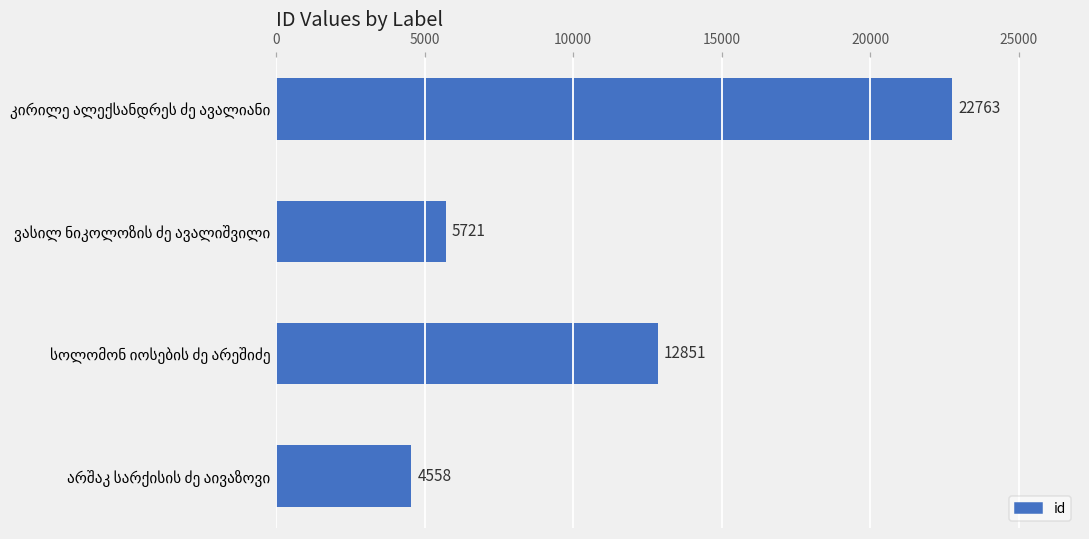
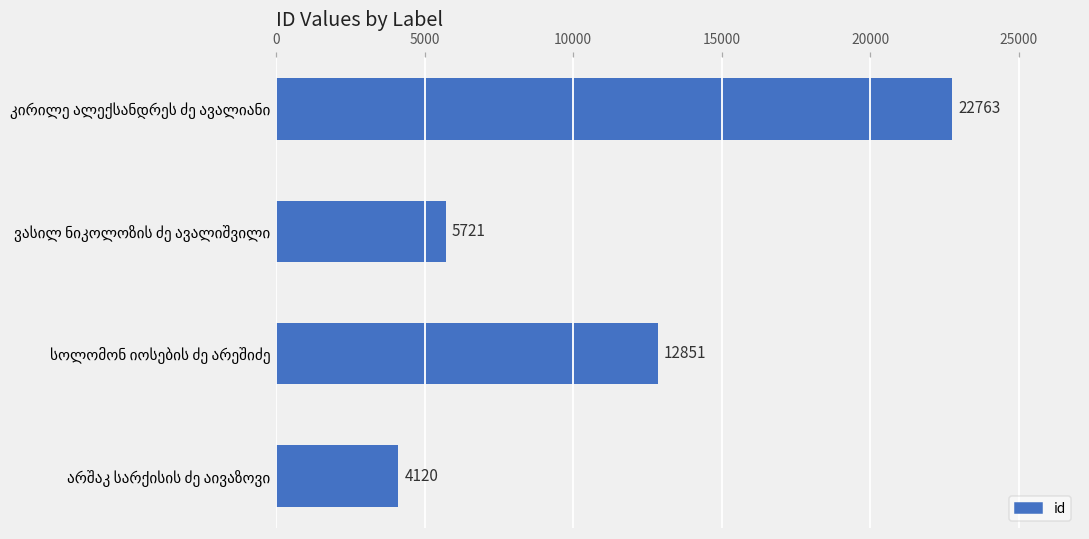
  {
    "კირილე ალექსანდრეს ძე ავალიანი": 22763,
    "ვასილ ნიკოლოზის ძე ავალიშვილი": 5721,
    "სოლომონ იოსების ძე არეშიძე": 12851,
-   "არშაკ სარქისის ძე აივაზოვი": 4558
+   "არშაკ სარქისის ძე აივაზოვი": 4120
  }
